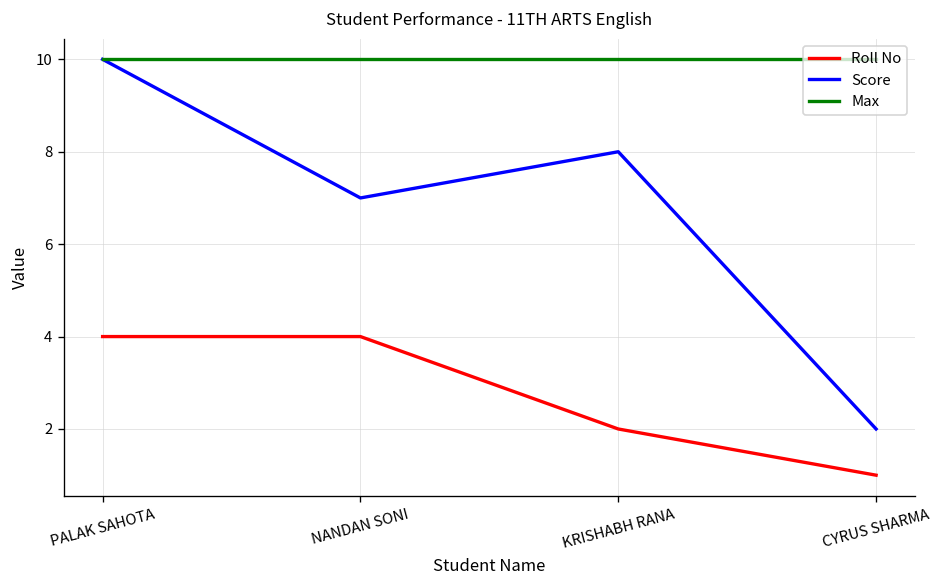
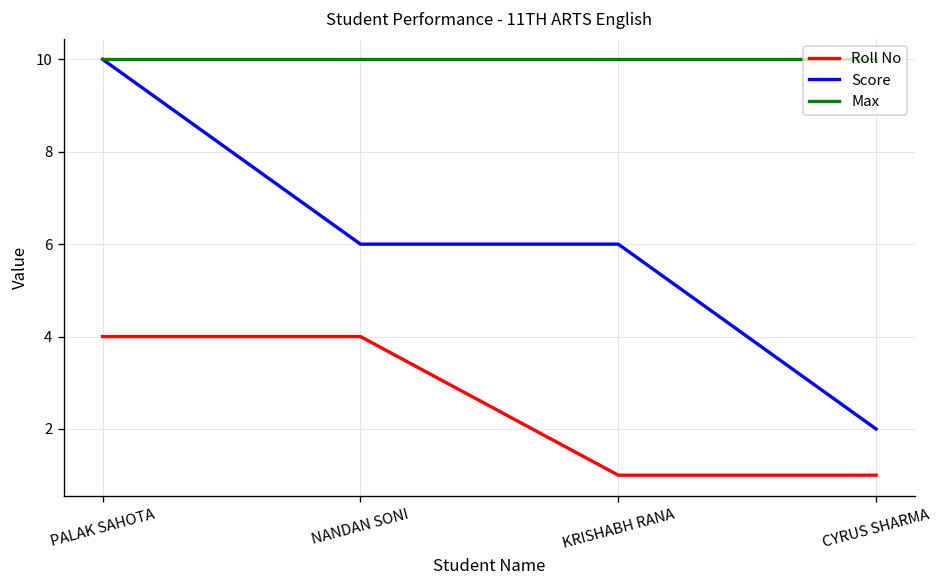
  {
    "Roll No": {
      "PALAK SAHOTA": 4,
      "NANDAN SONI": 4,
-     "KRISHABH RANA": 2,
+     "KRISHABH RANA": 1,
      "CYRUS SHARMA": 1
    },
    "Score": {
-     "NANDAN SONI": 7,
-     "KRISHABH RANA": 8,
+     "NANDAN SONI": 6,
+     "KRISHABH RANA": 6,
      "CYRUS SHARMA": 2
    },
    "Max": {
      "NANDAN SONI": 10,
      "KRISHABH RANA": 10
    }
  }
